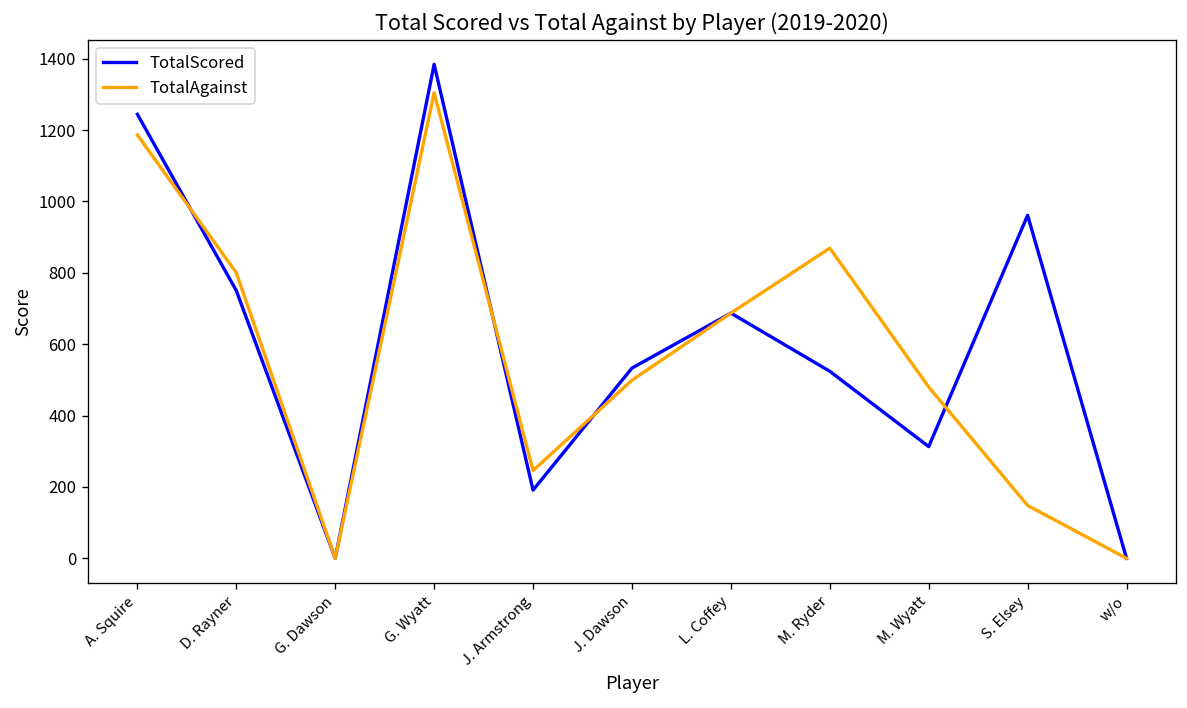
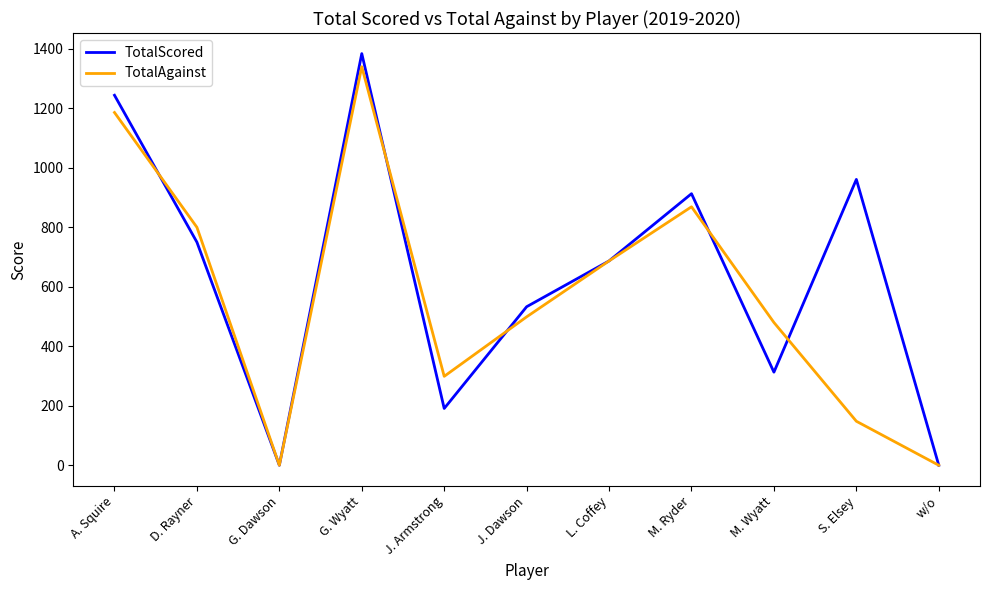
  {
    "TotalScored": {
      "A. Squire": 1240,
      "D. Rayner": 750,
      "G. Wyatt": 1380,
      "J. Armstrong": 190,
      "J. Dawson": 530,
-     "M. Ryder": 520,
+     "M. Ryder": 910,
      "M. Wyatt": 310,
      "S. Elsey": 960
    },
    "TotalAgainst": {
      "A. Squire": 1190,
      "D. Rayner": 800,
-     "G. Wyatt": 1300,
-     "J. Armstrong": 250,
+     "G. Wyatt": 1340,
+     "J. Armstrong": 300,
      "J. Dawson": 500,
      "M. Ryder": 870,
      "M. Wyatt": 480,
      "S. Elsey": 150
    }
  }
